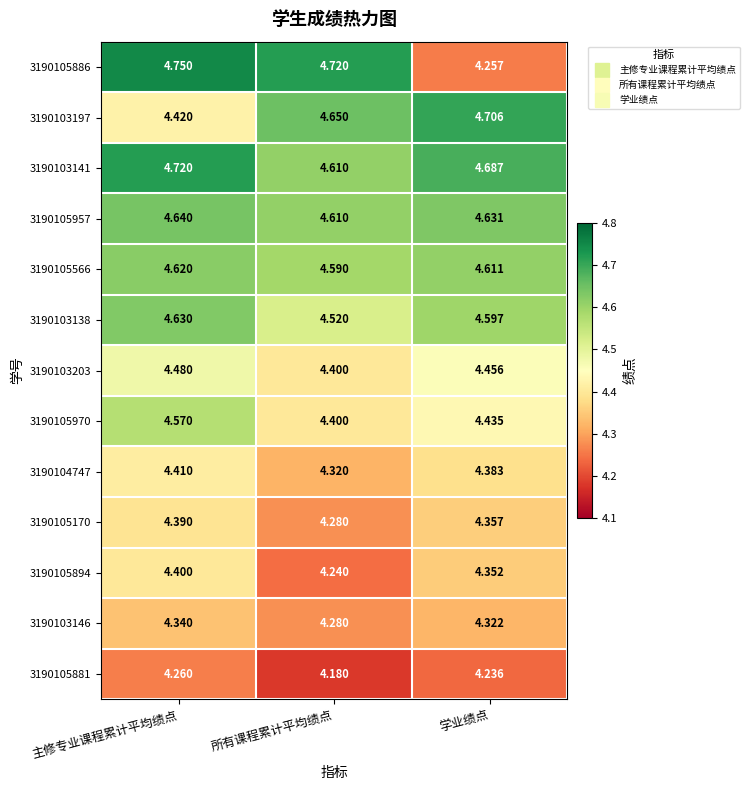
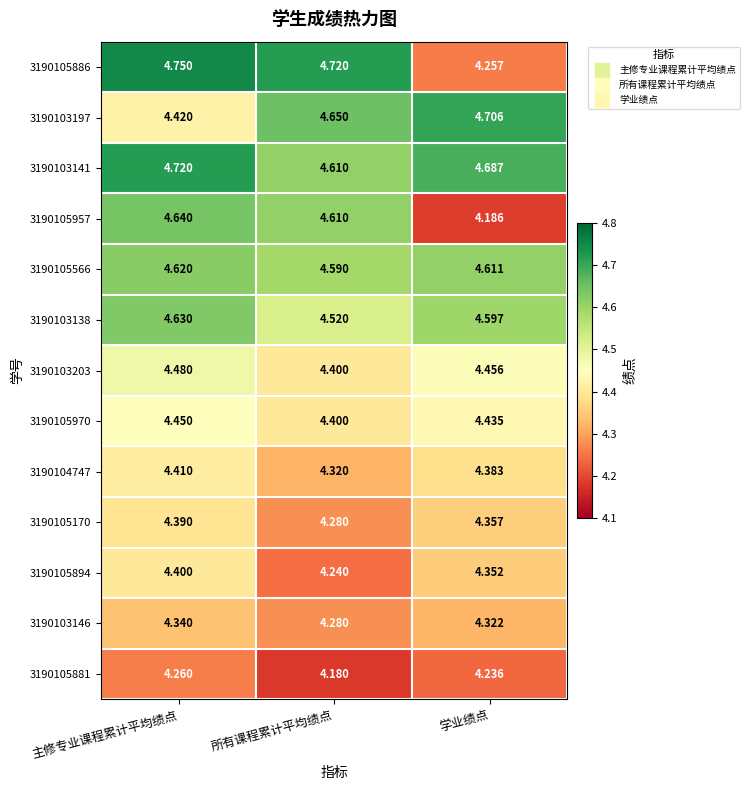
  {
    "3190105886": {
      "主修专业课程累计平均绩点": 4.750,
      "所有课程累计平均绩点": 4.720,
      "学业绩点": 4.257
    },
    "3190103197": {
      "主修专业课程累计平均绩点": 4.420,
      "所有课程累计平均绩点": 4.650,
      "学业绩点": 4.706
    },
    "3190103141": {
      "主修专业课程累计平均绩点": 4.720,
      "所有课程累计平均绩点": 4.610,
      "学业绩点": 4.687
    },
    "3190105957": {
      "主修专业课程累计平均绩点": 4.640,
      "所有课程累计平均绩点": 4.610,
-     "学业绩点": 4.631
+     "学业绩点": 4.186
    },
    "3190105566": {
      "主修专业课程累计平均绩点": 4.620,
      "所有课程累计平均绩点": 4.590,
      "学业绩点": 4.611
    },
    "3190103138": {
      "主修专业课程累计平均绩点": 4.630,
      "所有课程累计平均绩点": 4.520,
      "学业绩点": 4.597
    },
    "3190103203": {
      "主修专业课程累计平均绩点": 4.480,
      "所有课程累计平均绩点": 4.400,
      "学业绩点": 4.456
    },
    "3190105970": {
-     "主修专业课程累计平均绩点": 4.570,
+     "主修专业课程累计平均绩点": 4.450,
      "所有课程累计平均绩点": 4.400,
      "学业绩点": 4.435
    },
    "3190104747": {
      "主修专业课程累计平均绩点": 4.410,
      "所有课程累计平均绩点": 4.320,
      "学业绩点": 4.383
    },
    "3190105170": {
      "主修专业课程累计平均绩点": 4.390,
      "所有课程累计平均绩点": 4.280,
      "学业绩点": 4.357
    },
    "3190105894": {
      "主修专业课程累计平均绩点": 4.400,
      "所有课程累计平均绩点": 4.240,
      "学业绩点": 4.352
    },
    "3190103146": {
      "主修专业课程累计平均绩点": 4.340,
      "所有课程累计平均绩点": 4.280,
      "学业绩点": 4.322
    },
    "3190105881": {
      "主修专业课程累计平均绩点": 4.260,
      "所有课程累计平均绩点": 4.180,
      "学业绩点": 4.236
    }
  }
